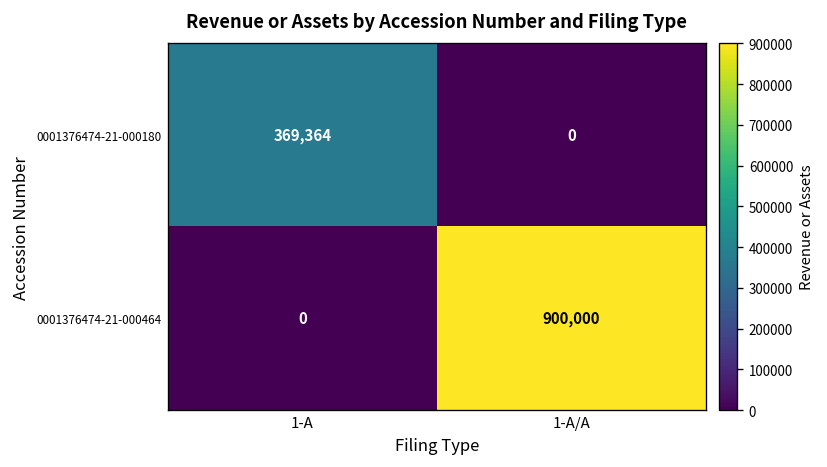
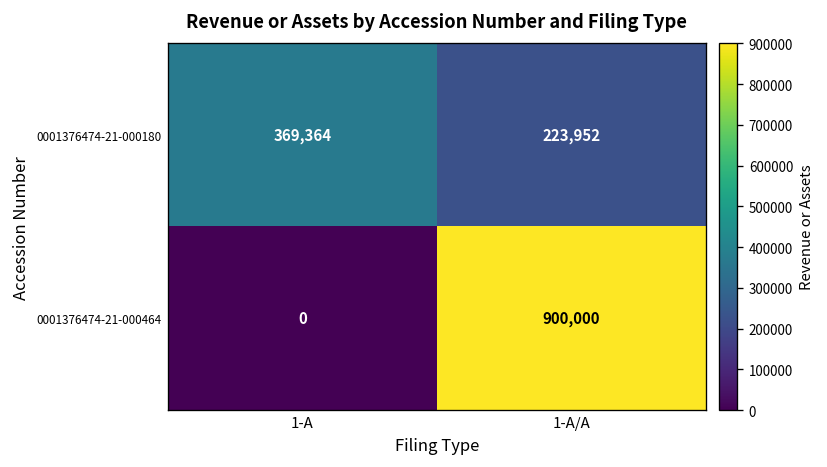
  {
    "0001376474-21-000180": {
      "1-A": "369,364",
-     "1-A/A": "0"
+     "1-A/A": "223,952"
    },
    "0001376474-21-000464": {
      "1-A": "0",
      "1-A/A": "900,000"
    }
  }
